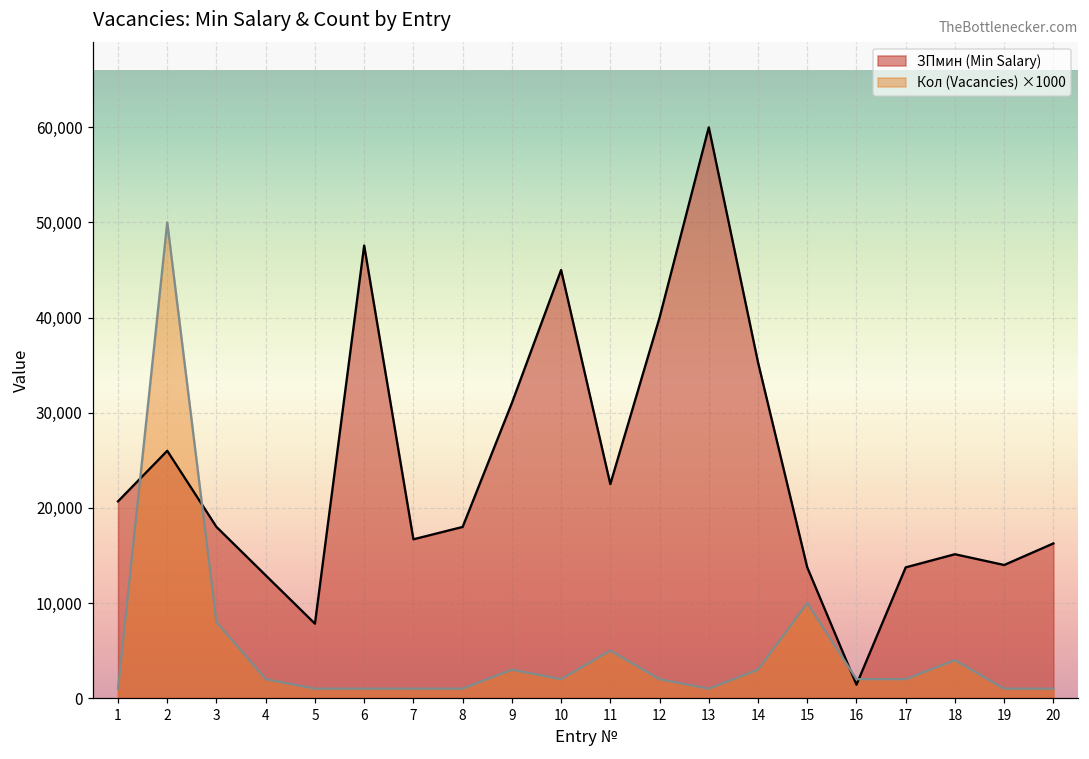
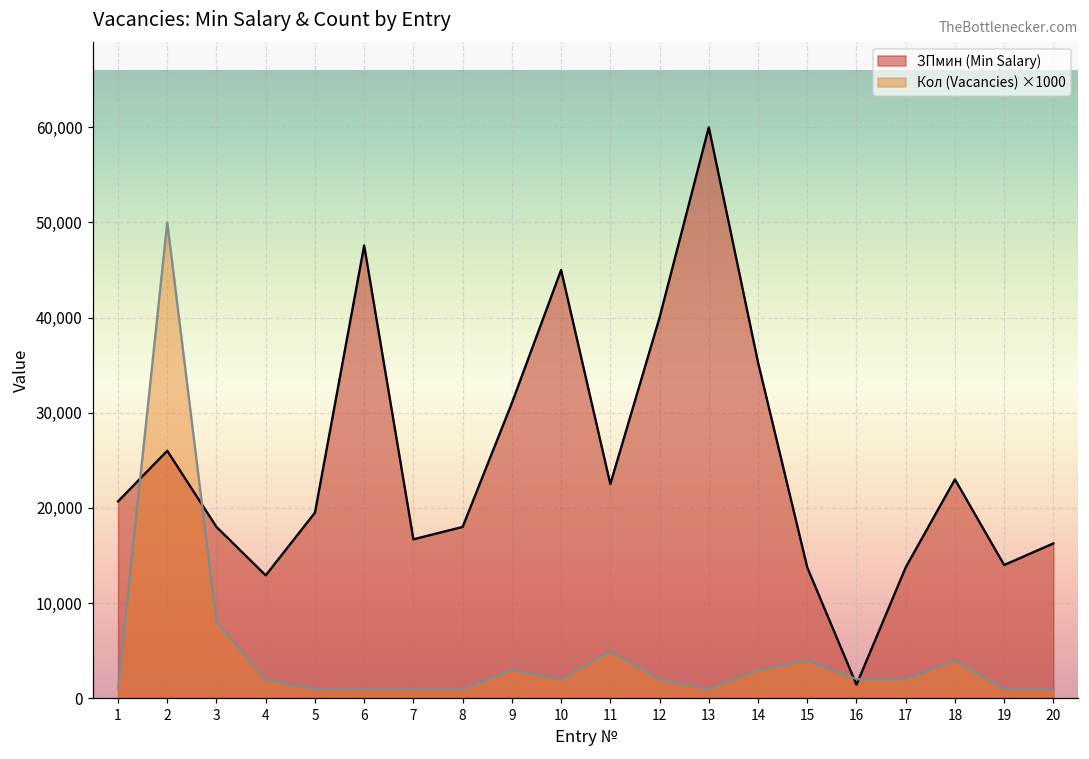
  {
    "ЗПмин (Min Salary)": {
      "1": "21,000",
      "2": "26,000",
      "3": "18,000",
      "4": "13,000",
-     "5": "8,000",
+     "5": "20,000",
      "6": "48,000",
      "7": "17,000",
      "8": "18,000",
      "9": "31,000",
      "10": "45,000",
      "11": "23,000",
      "12": "40,000",
      "13": "60,000",
      "14": "35,000",
      "15": "14,000",
      "16": "1,000",
      "17": "14,000",
-     "18": "15,000",
+     "18": "23,000",
      "19": "14,000",
      "20": "16,000"
    },
    "Кол (Vacancies) ×1000": {
      "1": "1,000",
      "2": "50,000",
      "3": "8,000",
      "4": "2,000",
      "5": "1,000",
      "6": "1,000",
      "7": "1,000",
      "8": "1,000",
      "9": "3,000",
      "10": "2,000",
      "11": "5,000",
      "12": "2,000",
      "13": "1,000",
      "14": "3,000",
-     "15": "10,000",
+     "15": "4,000",
      "16": "2,000",
      "17": "2,000",
      "18": "4,000",
      "19": "1,000",
      "20": "1,000"
    }
  }
